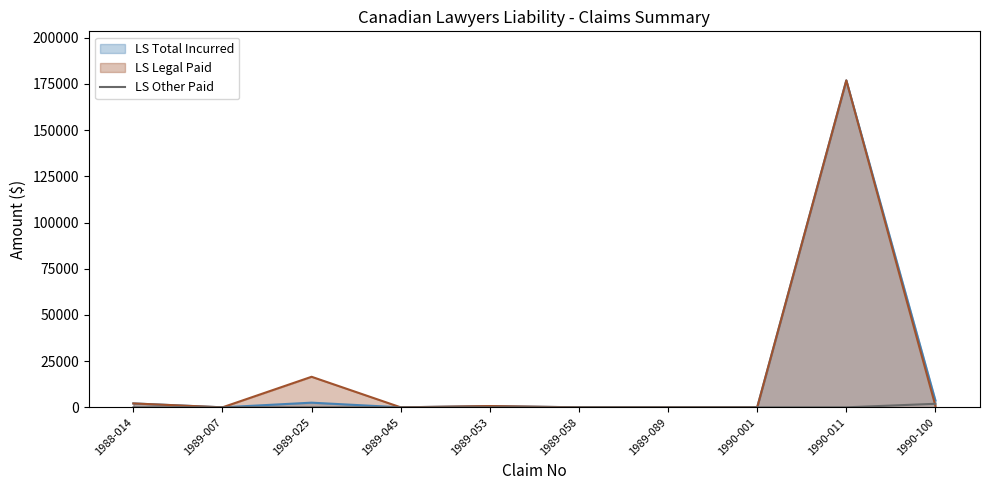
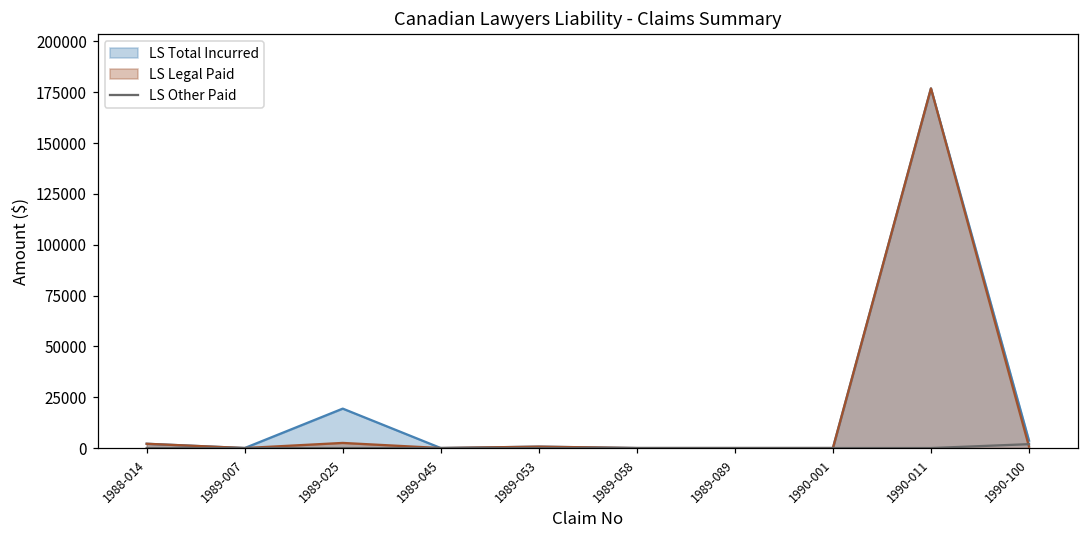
  {
    "LS Total Incurred": {
-     "1989-025": 3000,
+     "1989-025": 19000,
      "1990-100": 4000
    },
    "LS Legal Paid": {
-     "1989-025": 17000
+     "1989-025": 3000
    },
    "LS Other Paid": {
      "1988-014": 0,
      "1989-025": 0,
      "1990-011": 0
    }
  }
